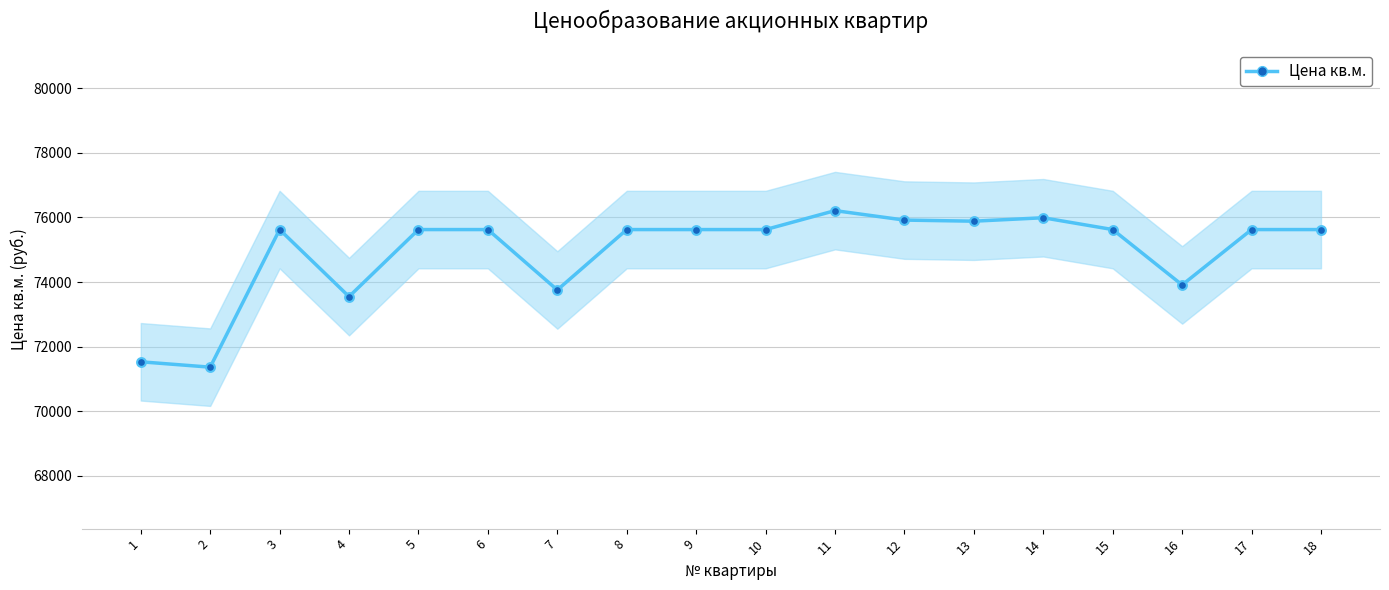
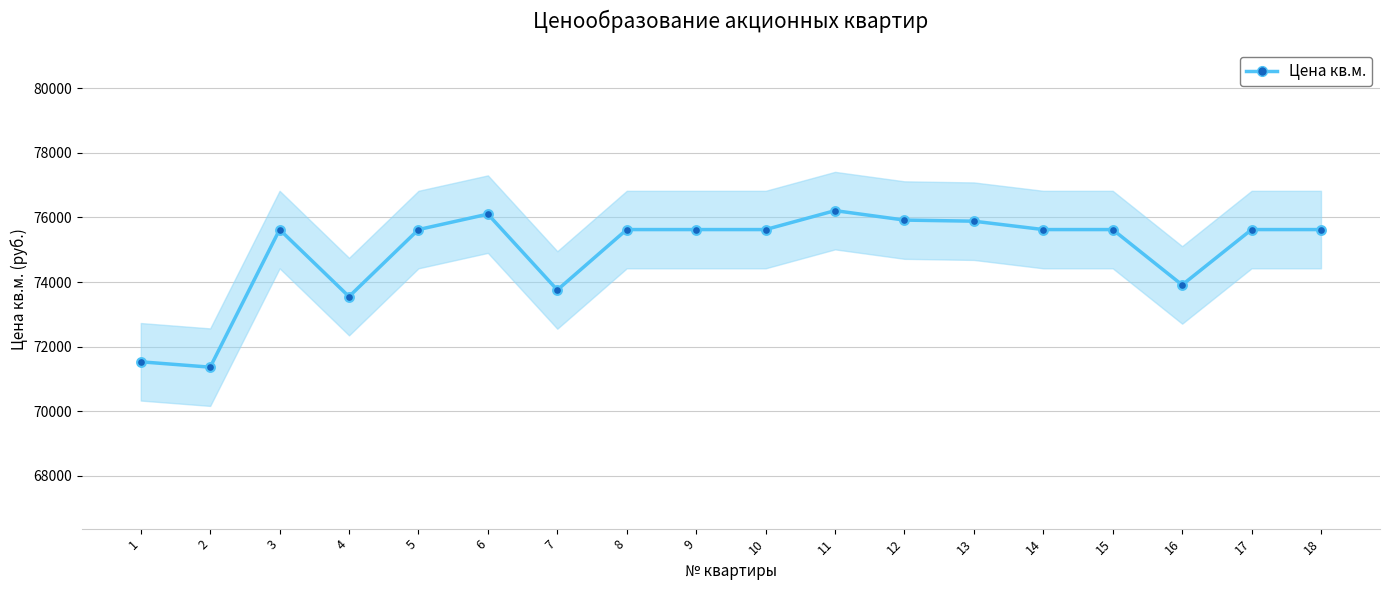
  {
    "Цена кв.м.": {
      "1": 71500,
      "2": 71400,
      "3": 75600,
      "4": 73500,
      "5": 75600,
-     "6": 75600,
+     "6": 76100,
      "7": 73800,
      "8": 75600,
      "9": 75600,
      "10": 75600,
      "11": 76200,
      "12": 75900,
      "13": 75900,
-     "14": 76000,
+     "14": 75600,
      "15": 75600,
      "16": 73900,
      "17": 75600,
      "18": 75600
    }
  }
